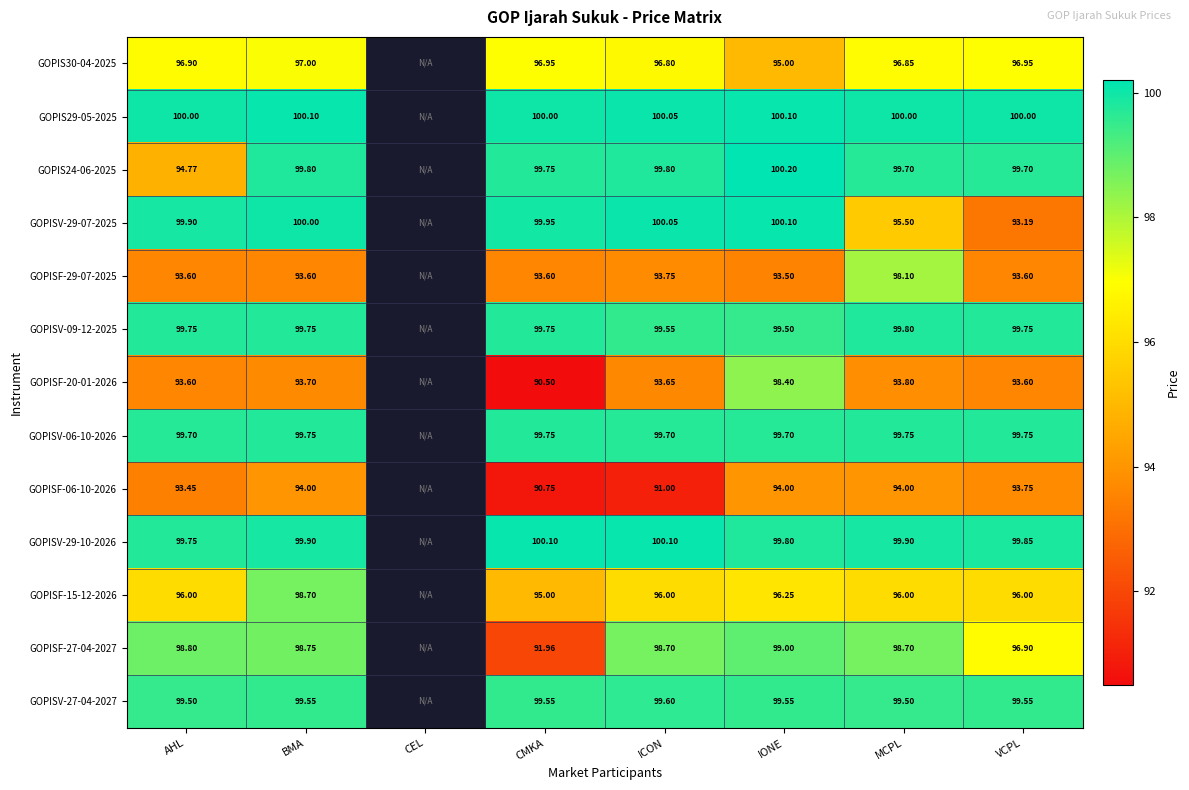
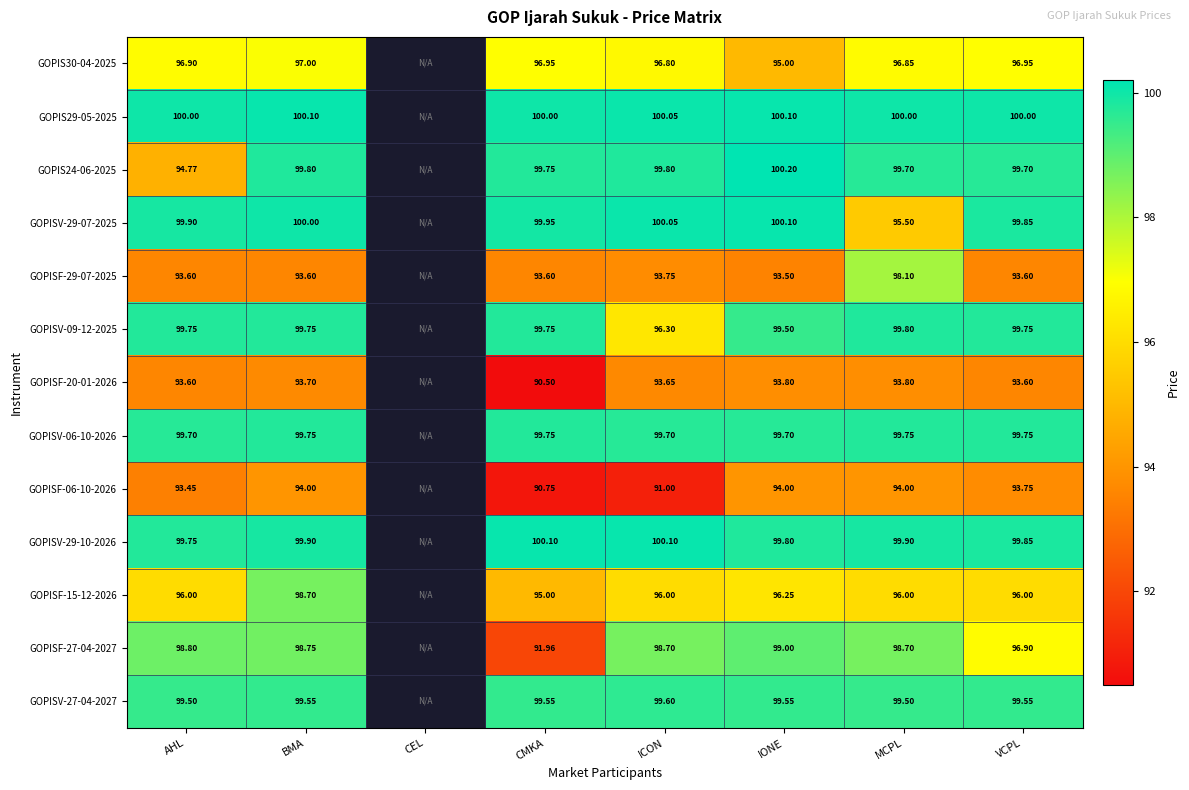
  {
    "GOPIS30-04-2025": {
      "AHL": 96.90,
      "BMA": 97.00,
      "CMKA": 96.95,
      "ICON": 96.80,
      "IONE": 95.00,
      "MCPL": 96.85,
      "VCPL": 96.95
    },
    "GOPIS29-05-2025": {
      "AHL": 100.00,
      "BMA": 100.10,
      "CMKA": 100.00,
      "ICON": 100.05,
      "IONE": 100.10,
      "MCPL": 100.00,
      "VCPL": 100.00
    },
    "GOPIS24-06-2025": {
      "AHL": 94.77,
      "BMA": 99.80,
      "CMKA": 99.75,
      "ICON": 99.80,
      "IONE": 100.20,
      "MCPL": 99.70,
      "VCPL": 99.70
    },
    "GOPISV-29-07-2025": {
      "AHL": 99.90,
      "BMA": 100.00,
      "CMKA": 99.95,
      "ICON": 100.05,
      "IONE": 100.10,
      "MCPL": 95.50,
-     "VCPL": 93.19
+     "VCPL": 99.85
    },
    "GOPISF-29-07-2025": {
      "AHL": 93.60,
      "BMA": 93.60,
      "CMKA": 93.60,
      "ICON": 93.75,
      "IONE": 93.50,
      "MCPL": 98.10,
      "VCPL": 93.60
    },
    "GOPISV-09-12-2025": {
      "AHL": 99.75,
      "BMA": 99.75,
      "CMKA": 99.75,
-     "ICON": 99.55,
+     "ICON": 96.30,
      "IONE": 99.50,
      "MCPL": 99.80,
      "VCPL": 99.75
    },
    "GOPISF-20-01-2026": {
      "AHL": 93.60,
      "BMA": 93.70,
      "CMKA": 90.50,
      "ICON": 93.65,
-     "IONE": 98.40,
+     "IONE": 93.80,
      "MCPL": 93.80,
      "VCPL": 93.60
    },
    "GOPISV-06-10-2026": {
      "AHL": 99.70,
      "BMA": 99.75,
      "CMKA": 99.75,
      "ICON": 99.70,
      "IONE": 99.70,
      "MCPL": 99.75,
      "VCPL": 99.75
    },
    "GOPISF-06-10-2026": {
      "AHL": 93.45,
      "BMA": 94.00,
      "CMKA": 90.75,
      "ICON": 91.00,
      "IONE": 94.00,
      "MCPL": 94.00,
      "VCPL": 93.75
    },
    "GOPISV-29-10-2026": {
      "AHL": 99.75,
      "BMA": 99.90,
      "CMKA": 100.10,
      "ICON": 100.10,
      "IONE": 99.80,
      "MCPL": 99.90,
      "VCPL": 99.85
    },
    "GOPISF-15-12-2026": {
      "AHL": 96.00,
      "BMA": 98.70,
      "CMKA": 95.00,
      "ICON": 96.00,
      "IONE": 96.25,
      "MCPL": 96.00,
      "VCPL": 96.00
    },
    "GOPISF-27-04-2027": {
      "AHL": 98.80,
      "BMA": 98.75,
      "CMKA": 91.96,
      "ICON": 98.70,
      "IONE": 99.00,
      "MCPL": 98.70,
      "VCPL": 96.90
    },
    "GOPISV-27-04-2027": {
      "AHL": 99.50,
      "BMA": 99.55,
      "CMKA": 99.55,
      "ICON": 99.60,
      "IONE": 99.55,
      "MCPL": 99.50,
      "VCPL": 99.55
    }
  }
